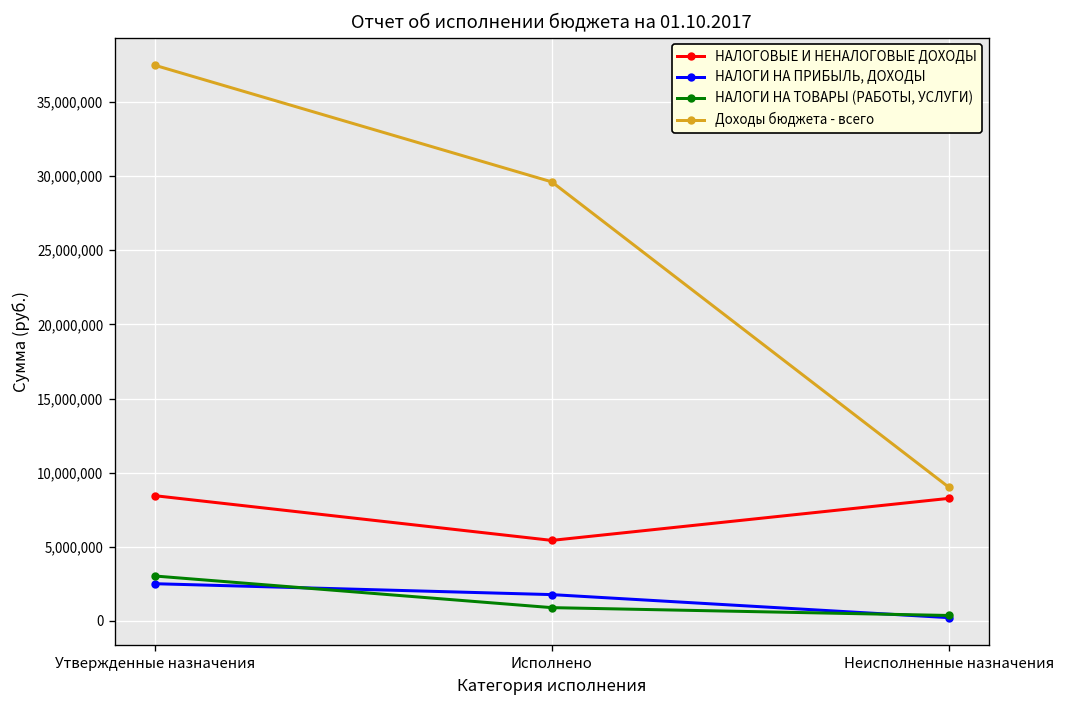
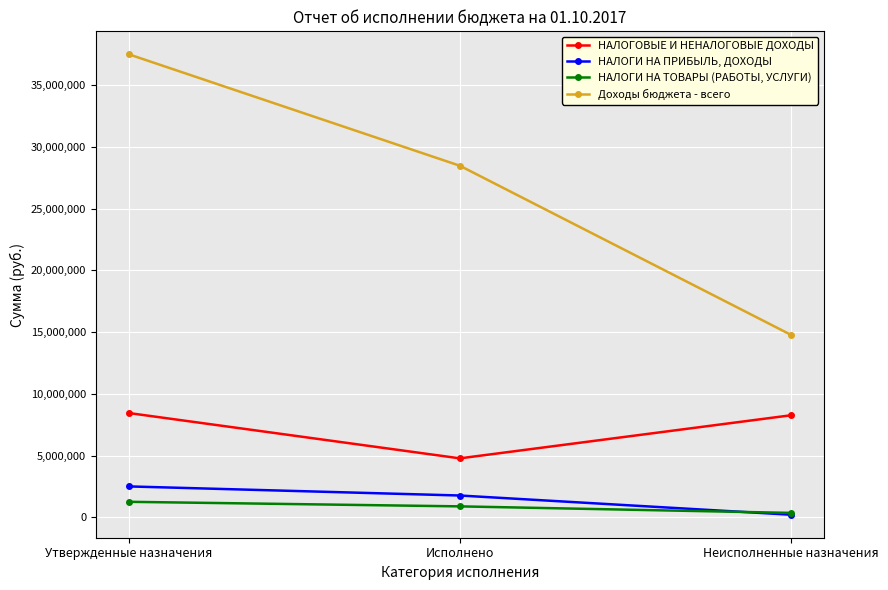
  {
    "НАЛОГОВЫЕ И НЕНАЛОГОВЫЕ ДОХОДЫ": {
      "Утвержденные назначения": "8,400,000",
-     "Исполнено": "5,400,000",
+     "Исполнено": "4,800,000",
      "Неисполненные назначения": "8,300,000"
    },
    "НАЛОГИ НА ПРИБЫЛЬ, ДОХОДЫ": {
      "Утвержденные назначения": "2,500,000",
      "Исполнено": "1,800,000"
    },
    "НАЛОГИ НА ТОВАРЫ (РАБОТЫ, УСЛУГИ)": {
-     "Утвержденные назначения": "3,000,000",
+     "Утвержденные назначения": "1,300,000",
      "Исполнено": "900,000"
    },
    "Доходы бюджета - всего": {
      "Утвержденные назначения": "37,500,000",
-     "Исполнено": "29,600,000",
-     "Неисполненные назначения": "9,000,000"
+     "Исполнено": "28,500,000",
+     "Неисполненные назначения": "14,800,000"
    }
  }
